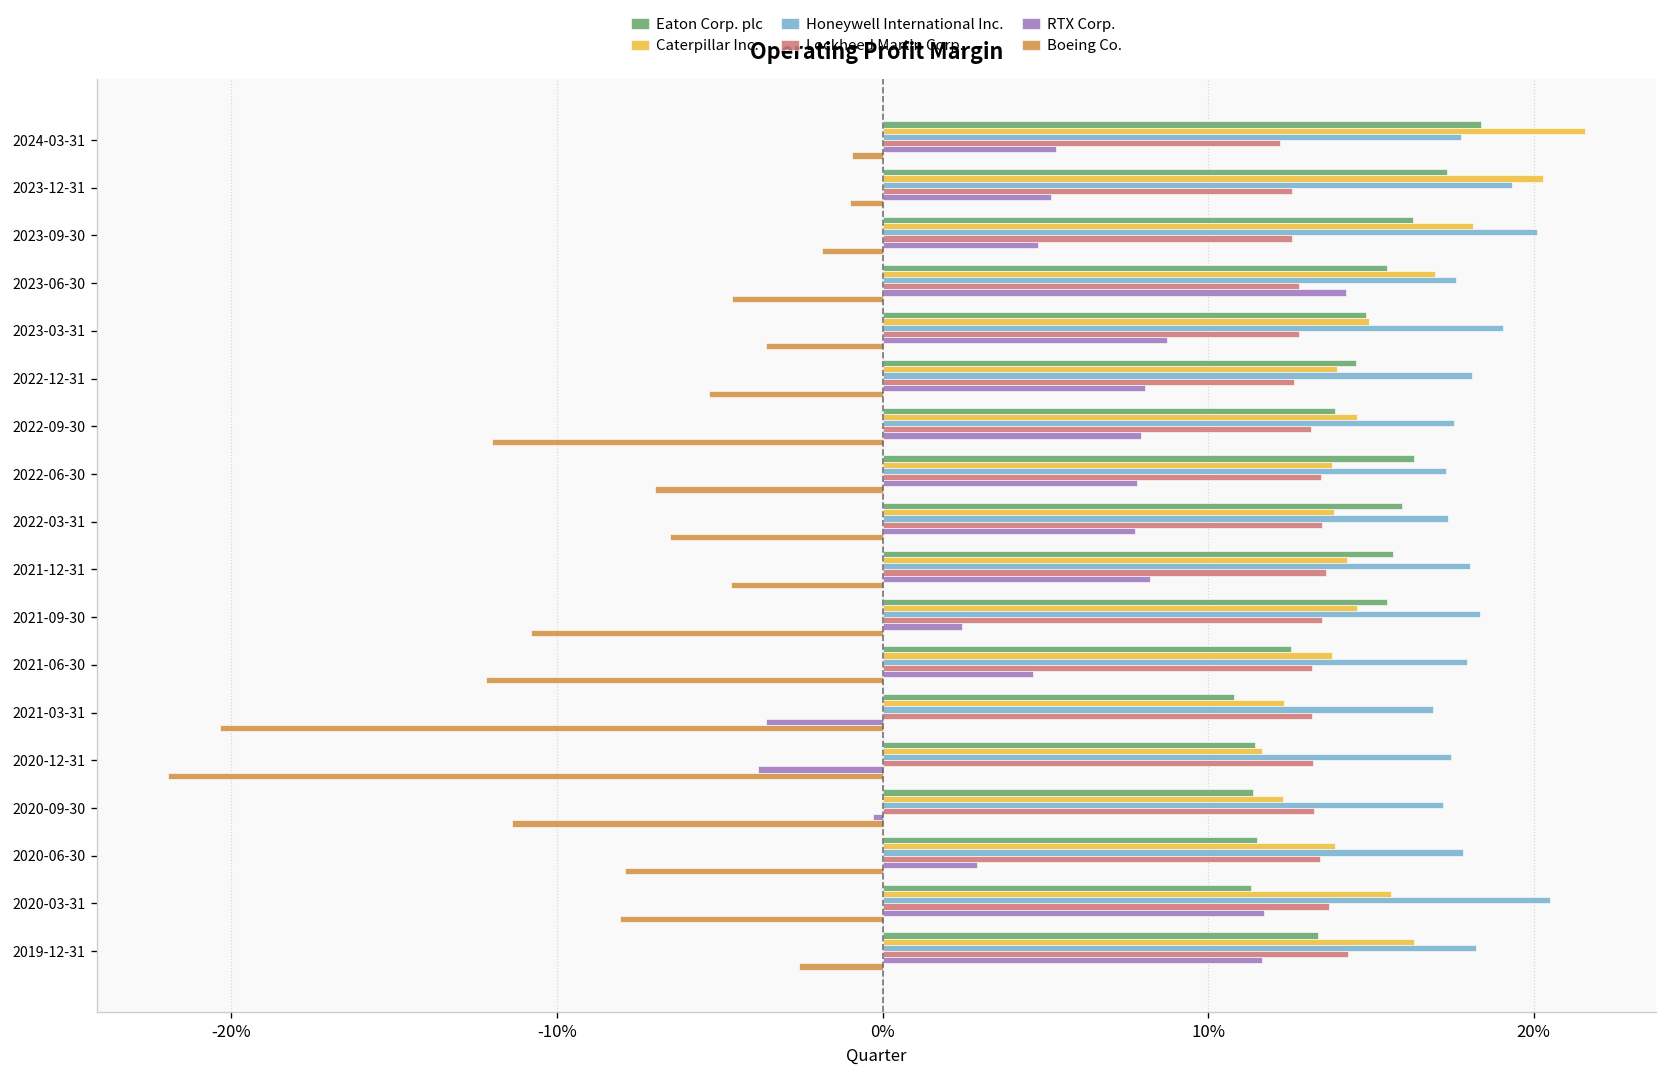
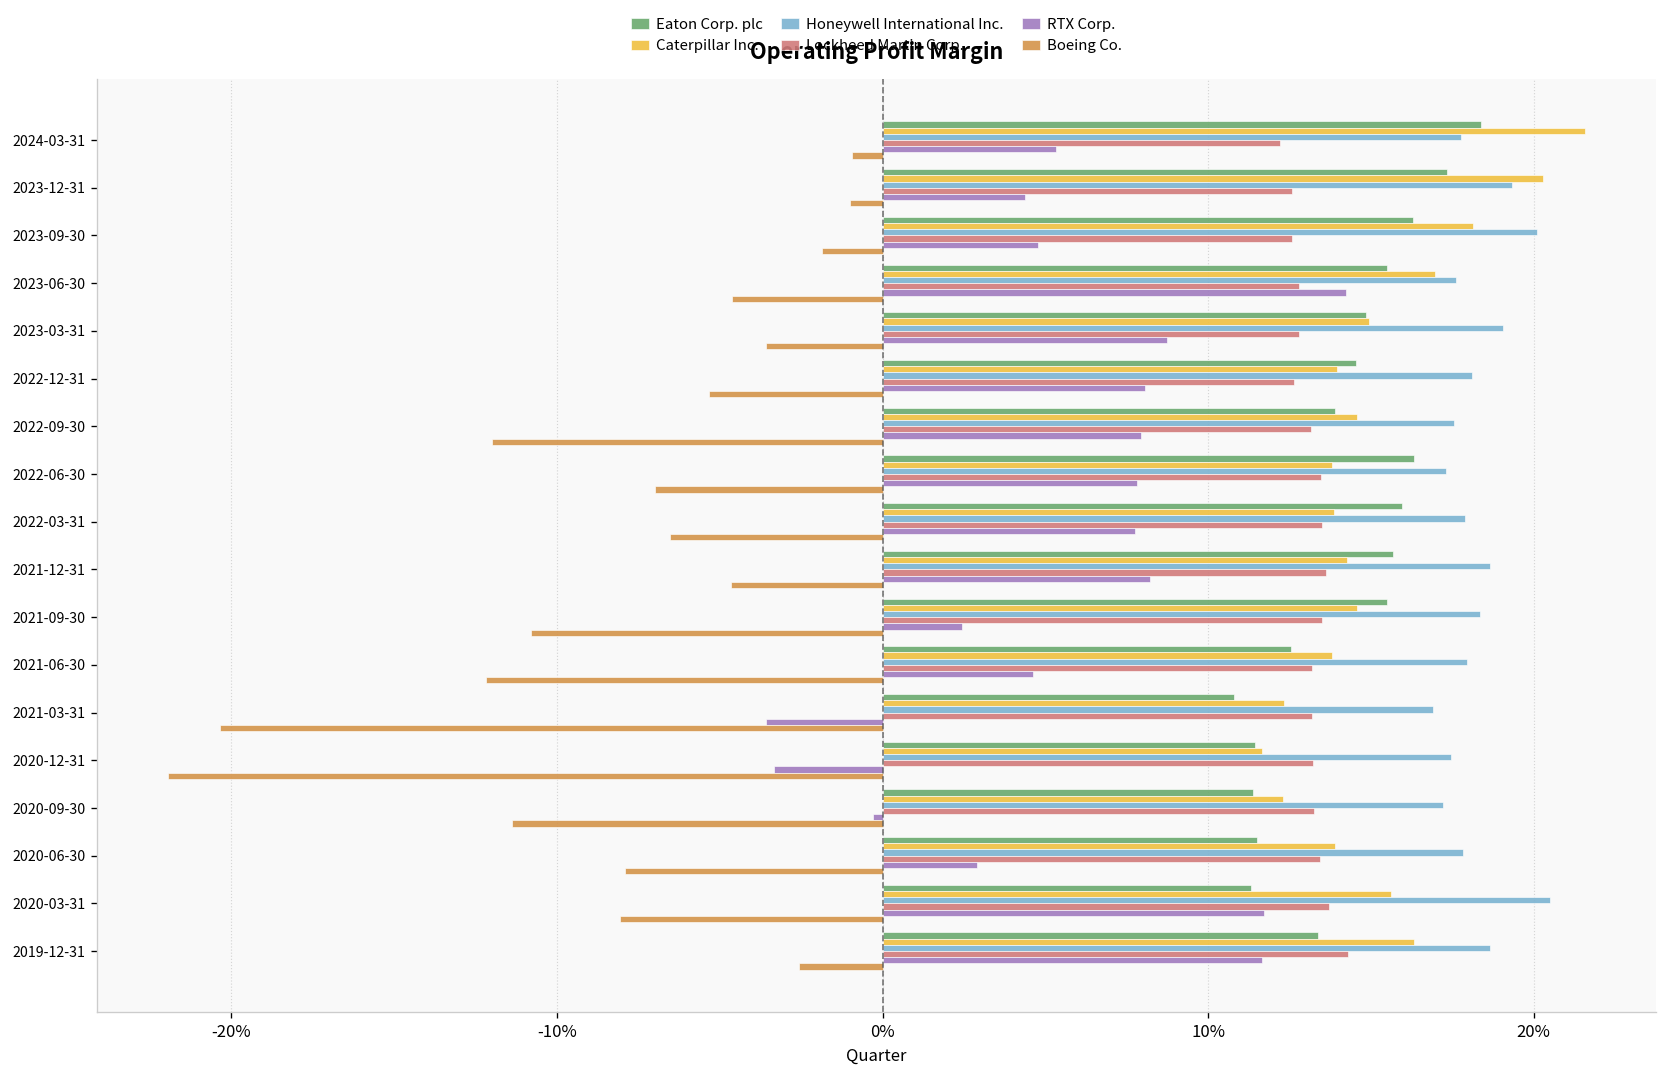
  {
    "Eaton Corp. plc": {
      "2024-03-31": "18.4%",
      "2023-12-31": "17.3%",
      "2023-09-30": "16.3%",
      "2023-06-30": "15.5%",
      "2023-03-31": "14.9%",
      "2022-12-31": "14.5%",
      "2022-09-30": "13.9%",
      "2022-06-30": "16.3%",
      "2022-03-31": "16.0%",
      "2021-12-31": "15.7%",
      "2021-09-30": "15.5%",
      "2021-06-30": "12.5%",
      "2021-03-31": "10.8%",
      "2020-12-31": "11.5%",
      "2020-09-30": "11.4%",
      "2020-06-30": "11.5%",
      "2020-03-31": "11.3%",
      "2019-12-31": "13.4%"
    },
    "Honeywell International Inc.": {
      "2024-03-31": "17.8%",
      "2023-12-31": "19.3%",
      "2023-09-30": "20.1%",
      "2023-06-30": "17.6%",
      "2023-03-31": "19.1%",
      "2022-12-31": "18.1%",
      "2022-09-30": "17.5%",
      "2022-06-30": "17.3%",
-     "2022-03-31": "17.4%",
-     "2021-12-31": "18.0%",
+     "2022-03-31": "17.9%",
+     "2021-12-31": "18.7%",
      "2021-09-30": "18.4%",
      "2021-06-30": "18.0%",
      "2021-03-31": "16.9%",
      "2020-12-31": "17.5%",
      "2020-09-30": "17.2%",
      "2020-06-30": "17.8%",
      "2020-03-31": "20.5%",
-     "2019-12-31": "18.2%"
+     "2019-12-31": "18.7%"
    },
    "RTX Corp.": {
      "2024-03-31": "5.3%",
-     "2023-12-31": "5.2%",
+     "2023-12-31": "4.4%",
      "2023-09-30": "4.8%",
      "2023-06-30": "14.2%",
      "2023-03-31": "8.7%",
      "2022-12-31": "8.1%",
      "2022-09-30": "7.9%",
      "2022-06-30": "7.8%",
      "2022-03-31": "7.8%",
      "2021-12-31": "8.2%",
      "2021-09-30": "2.4%",
      "2021-06-30": "4.6%",
      "2021-03-31": "-3.6%",
-     "2020-12-31": "-3.8%",
+     "2020-12-31": "-3.3%",
      "2020-09-30": "-0.3%",
      "2020-06-30": "2.9%",
      "2020-03-31": "11.7%",
      "2019-12-31": "11.6%"
    }
  }
